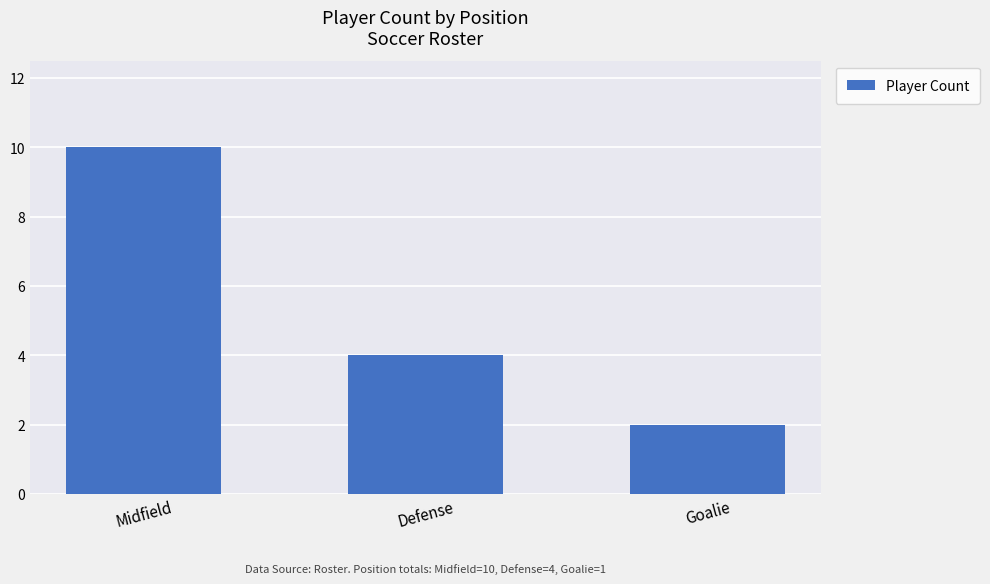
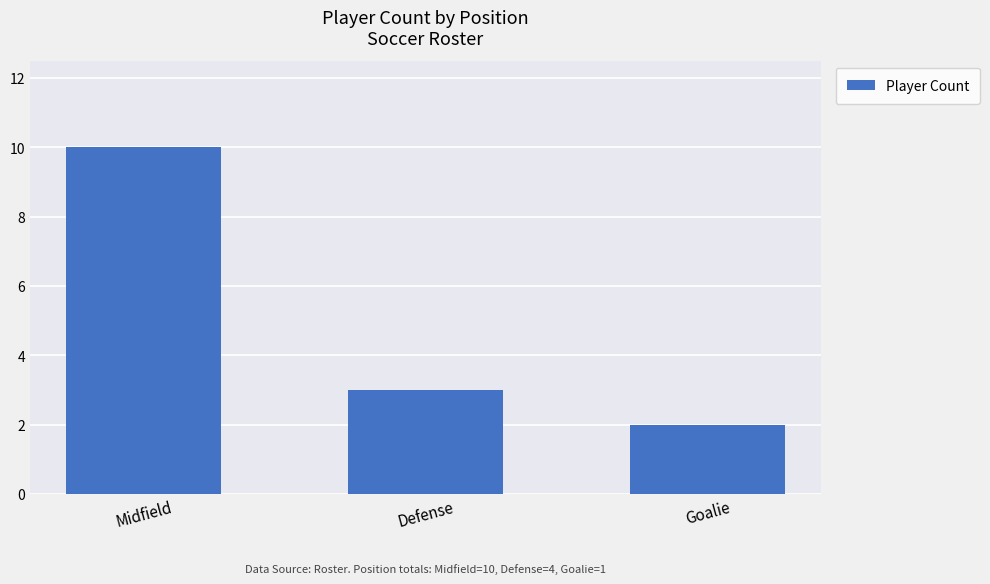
  {
    "Midfield": 10,
-   "Defense": 4,
+   "Defense": 3,
    "Goalie": 2
  }
